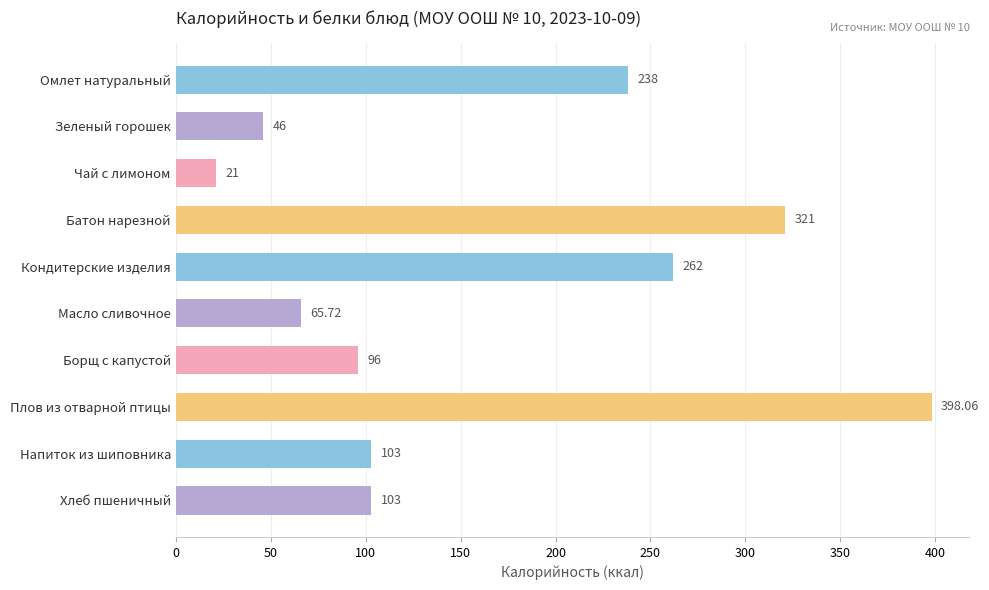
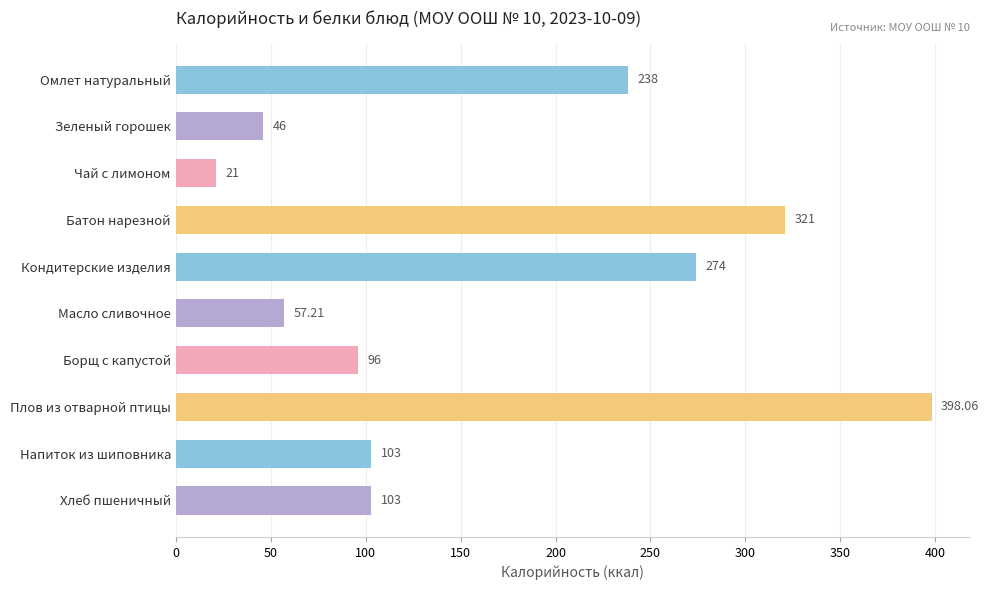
  {
    "Омлет натуральный": 238,
    "Зеленый горошек": 46,
    "Чай с лимоном": 21,
    "Батон нарезной": 321,
-   "Кондитерские изделия": 262,
-   "Масло сливочное": 65.72,
+   "Кондитерские изделия": 274,
+   "Масло сливочное": 57.21,
    "Борщ с капустой": 96,
    "Плов из отварной птицы": 398.06,
    "Напиток из шиповника": 103,
    "Хлеб пшеничный": 103
  }
